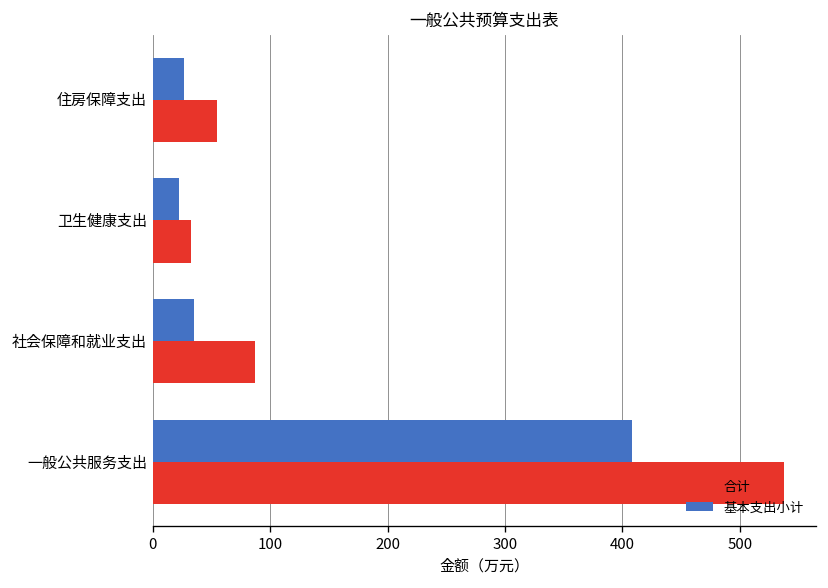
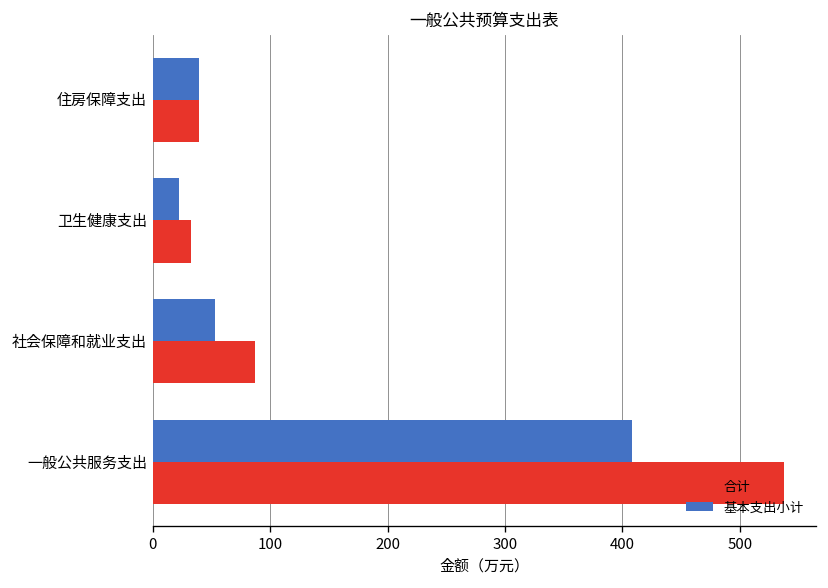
  {
    "合计": {
-     "住房保障支出": 50,
+     "住房保障支出": 40,
      "卫生健康支出": 30,
      "社会保障和就业支出": 90,
      "一般公共服务支出": 540
    },
    "基本支出小计": {
-     "住房保障支出": 30,
+     "住房保障支出": 40,
      "卫生健康支出": 20,
-     "社会保障和就业支出": 40,
+     "社会保障和就业支出": 50,
      "一般公共服务支出": 410
    }
  }
